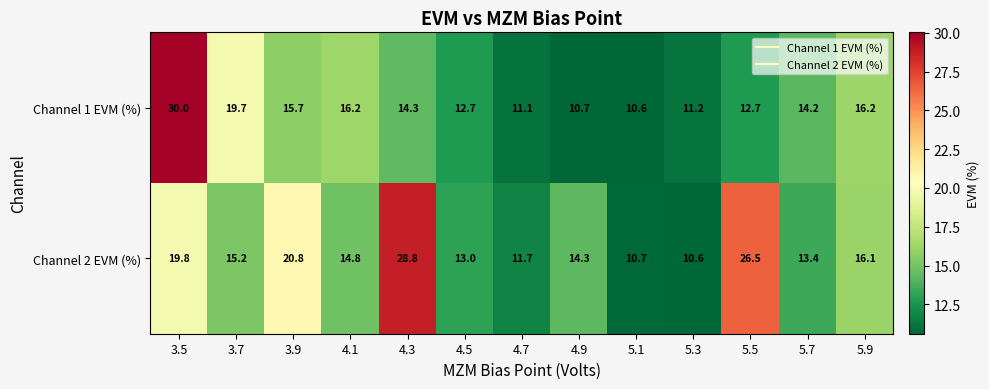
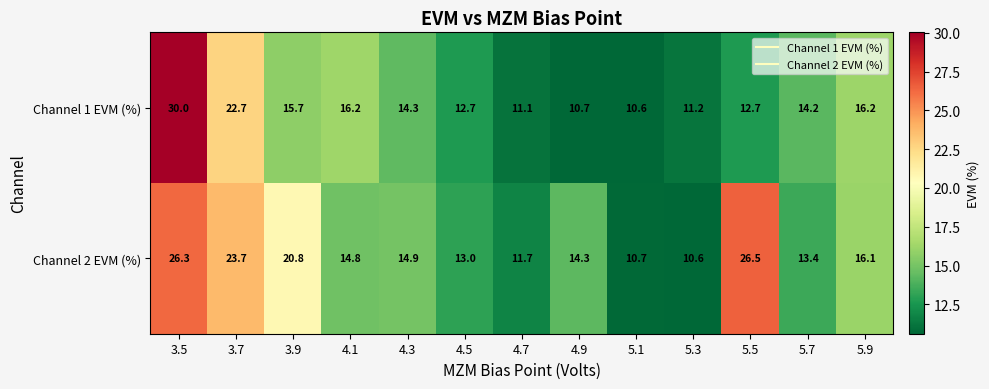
  {
    "Channel 1 EVM (%)": {
      "3.5": 30.0,
-     "3.7": 19.7,
+     "3.7": 22.7,
      "3.9": 15.7,
      "4.1": 16.2,
      "4.3": 14.3,
      "4.5": 12.7,
      "4.7": 11.1,
      "4.9": 10.7,
      "5.1": 10.6,
      "5.3": 11.2,
      "5.5": 12.7,
      "5.7": 14.2,
      "5.9": 16.2
    },
    "Channel 2 EVM (%)": {
-     "3.5": 19.8,
-     "3.7": 15.2,
+     "3.5": 26.3,
+     "3.7": 23.7,
      "3.9": 20.8,
      "4.1": 14.8,
-     "4.3": 28.8,
+     "4.3": 14.9,
      "4.5": 13.0,
      "4.7": 11.7,
      "4.9": 14.3,
      "5.1": 10.7,
      "5.3": 10.6,
      "5.5": 26.5,
      "5.7": 13.4,
      "5.9": 16.1
    }
  }
